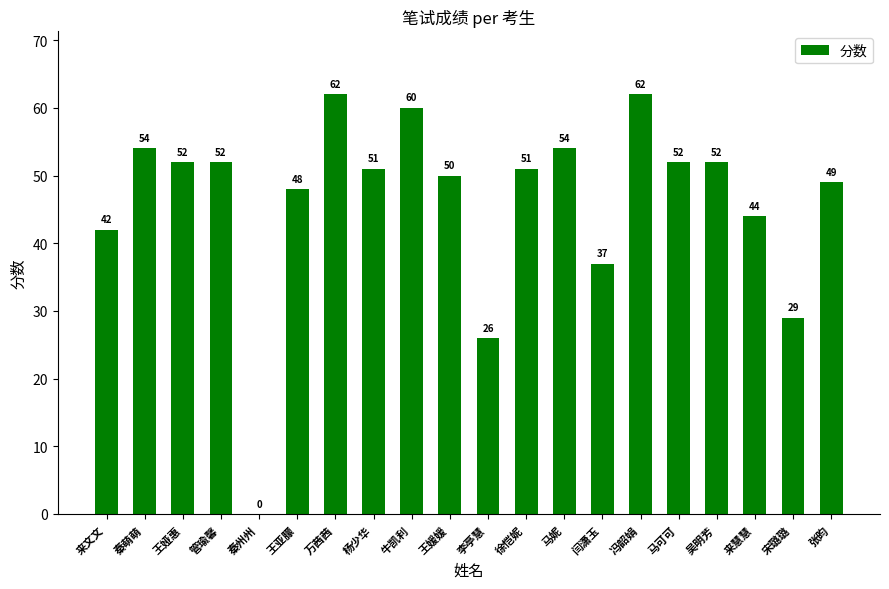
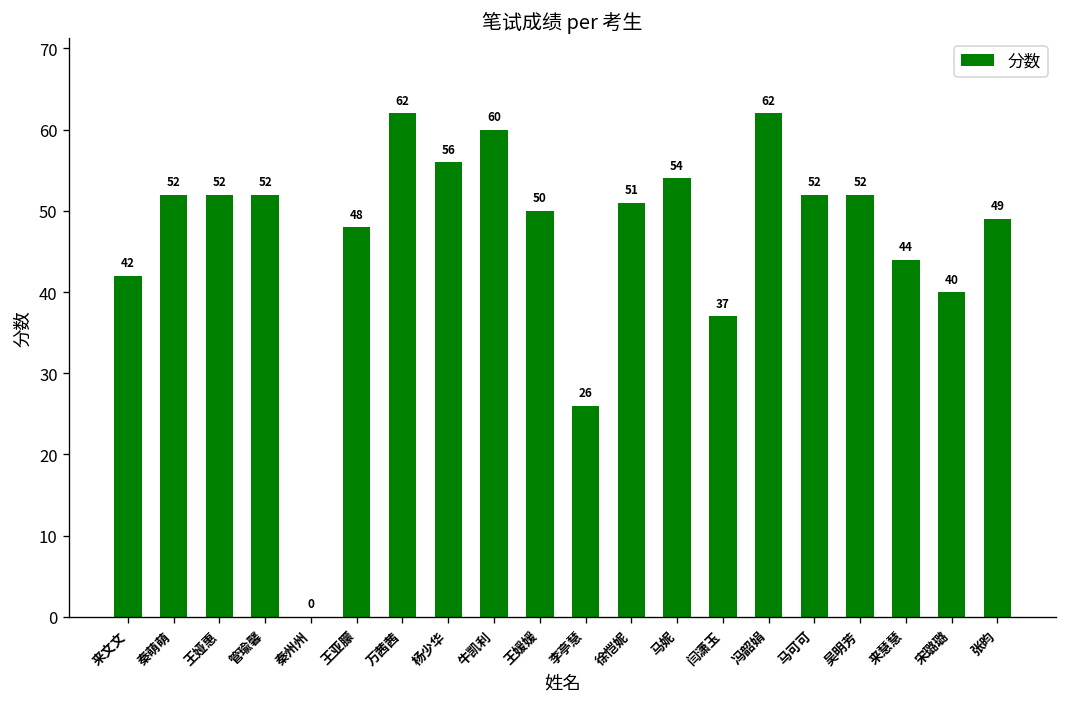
  {
    "来文文": 42,
-   "秦萌萌": 54,
+   "秦萌萌": 52,
    "王娅惠": 52,
    "管瑜馨": 52,
    "秦州州": 0,
    "王亚朦": 48,
    "万茜茜": 62,
-   "杨少华": 51,
+   "杨少华": 56,
    "牛凯利": 60,
    "王媛媛": 50,
    "李亭慧": 26,
    "徐恺妮": 51,
    "马妮": 54,
    "闫潇玉": 37,
    "冯韶娟": 62,
    "马可可": 52,
    "吴明芳": 52,
    "来慧慧": 44,
-   "宋璐璐": 29,
+   "宋璐璐": 40,
    "张昀": 49
  }
